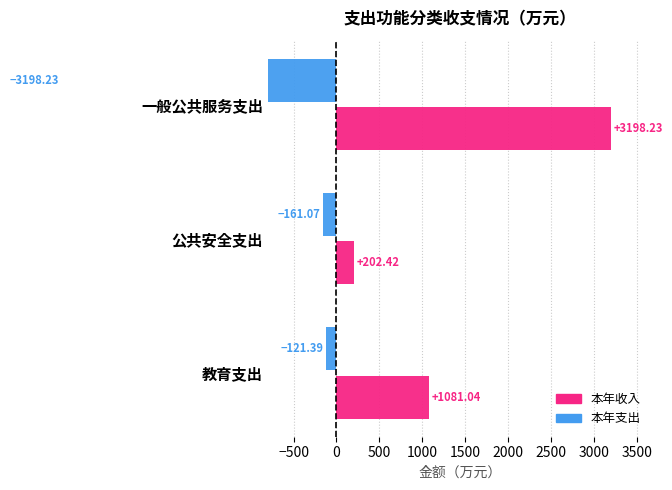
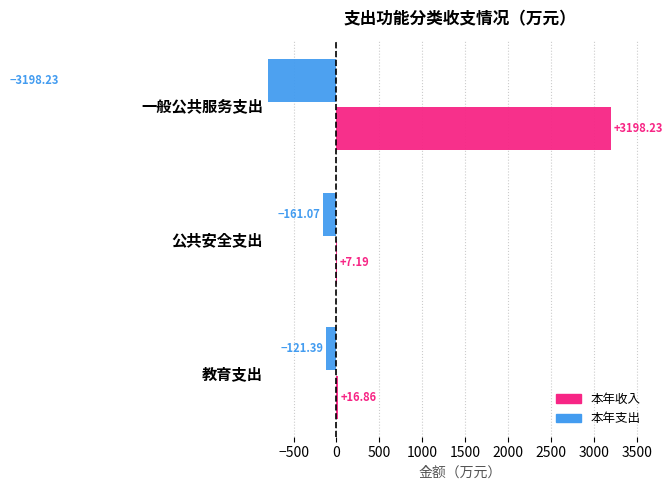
  {
    "本年收入": {
      "一般公共服务支出": "+3198.23",
-     "公共安全支出": "+202.42",
-     "教育支出": "+1081.04"
+     "公共安全支出": "+7.19",
+     "教育支出": "+16.86"
    },
    "本年支出": {
      "公共安全支出": "-161.07",
      "教育支出": "-121.39"
    }
  }
